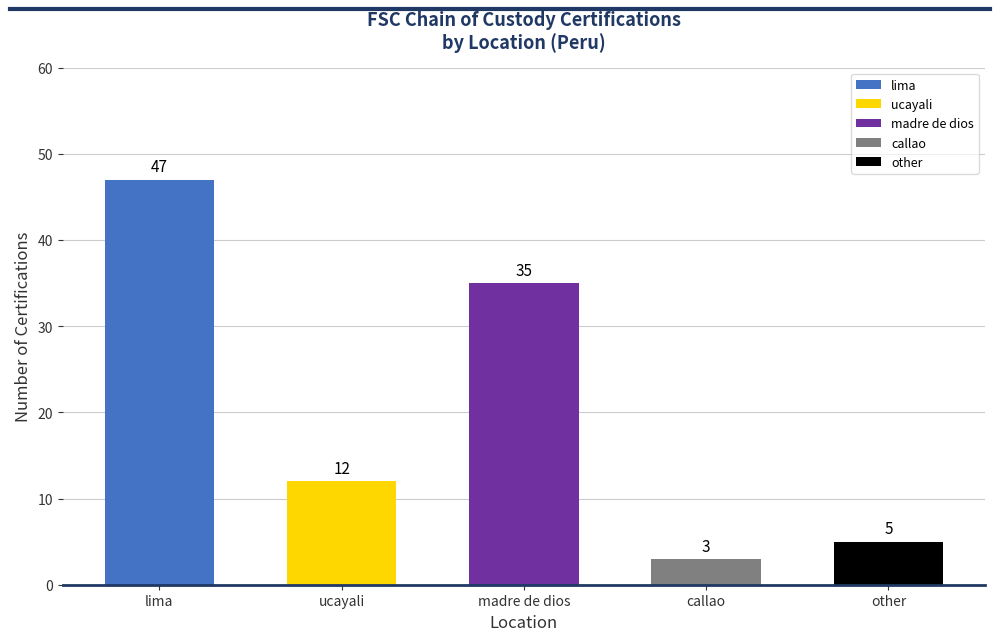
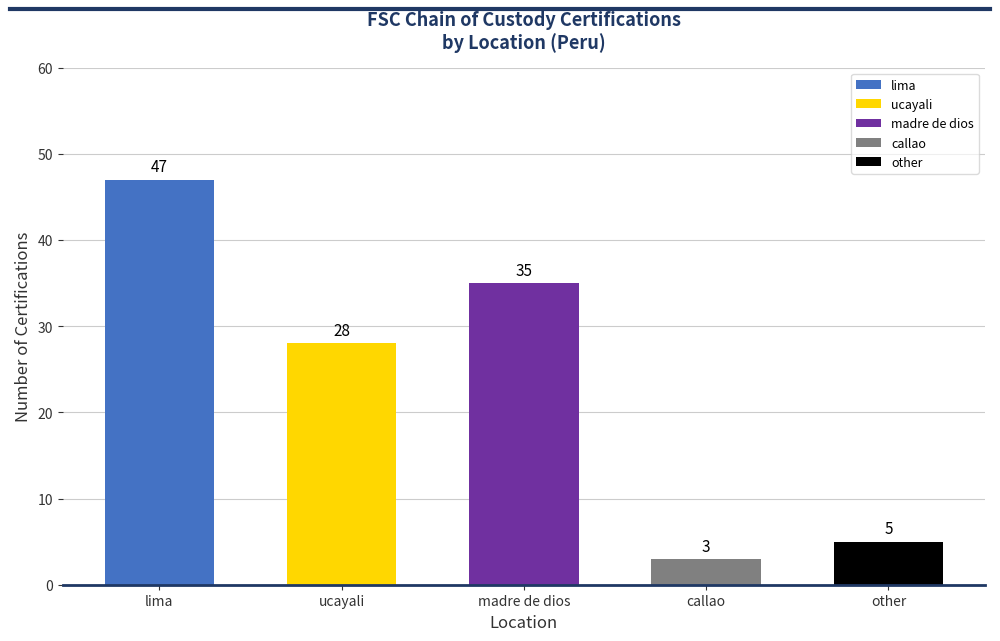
  {
    "lima": 47,
-   "ucayali": 12,
+   "ucayali": 28,
    "madre de dios": 35,
    "callao": 3,
    "other": 5
  }
